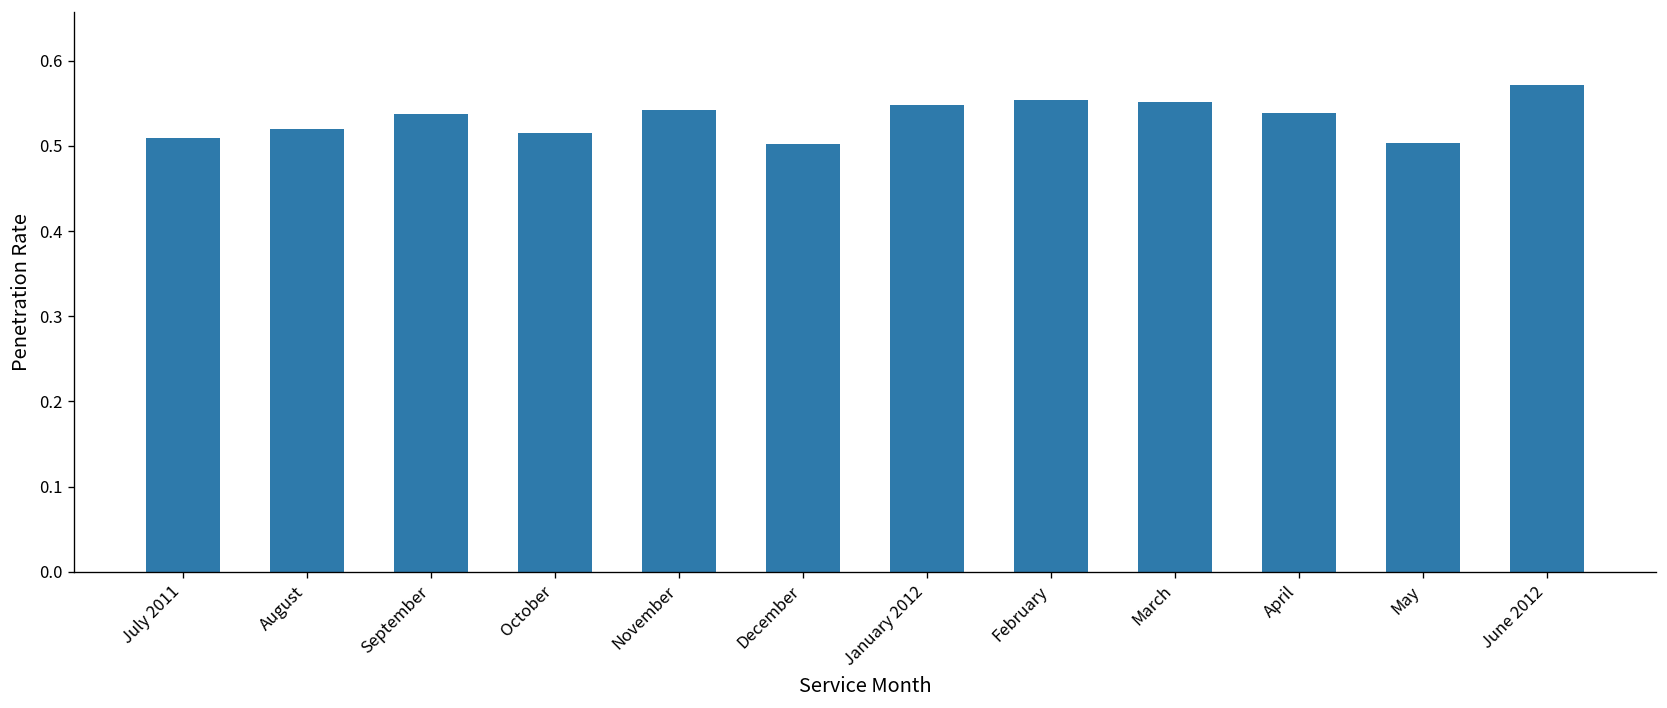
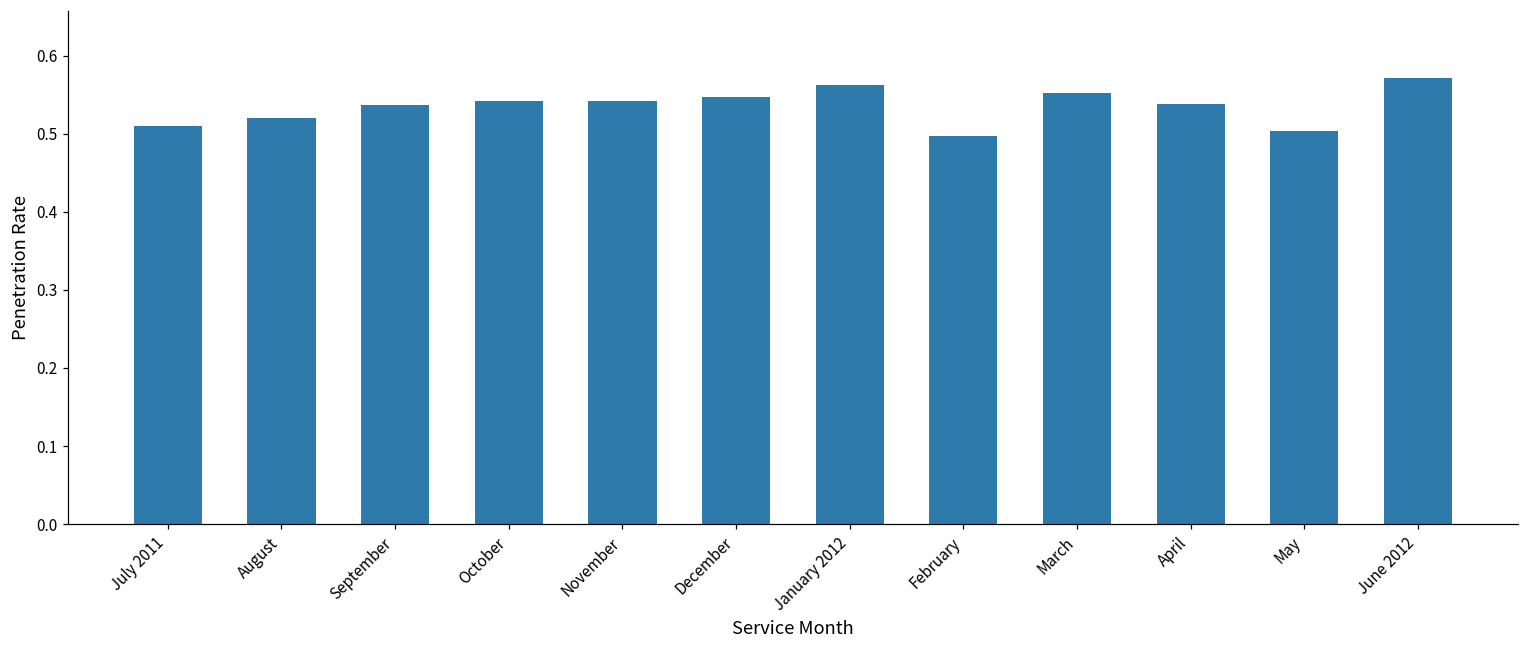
  {
    "July 2011": 0.51,
    "August": 0.52,
    "September": 0.54,
-   "October": 0.51,
+   "October": 0.54,
    "November": 0.54,
-   "December": 0.50,
-   "January 2012": 0.55,
-   "February": 0.55,
+   "December": 0.55,
+   "January 2012": 0.56,
+   "February": 0.50,
    "March": 0.55,
    "April": 0.54,
    "May": 0.50,
    "June 2012": 0.57
  }
